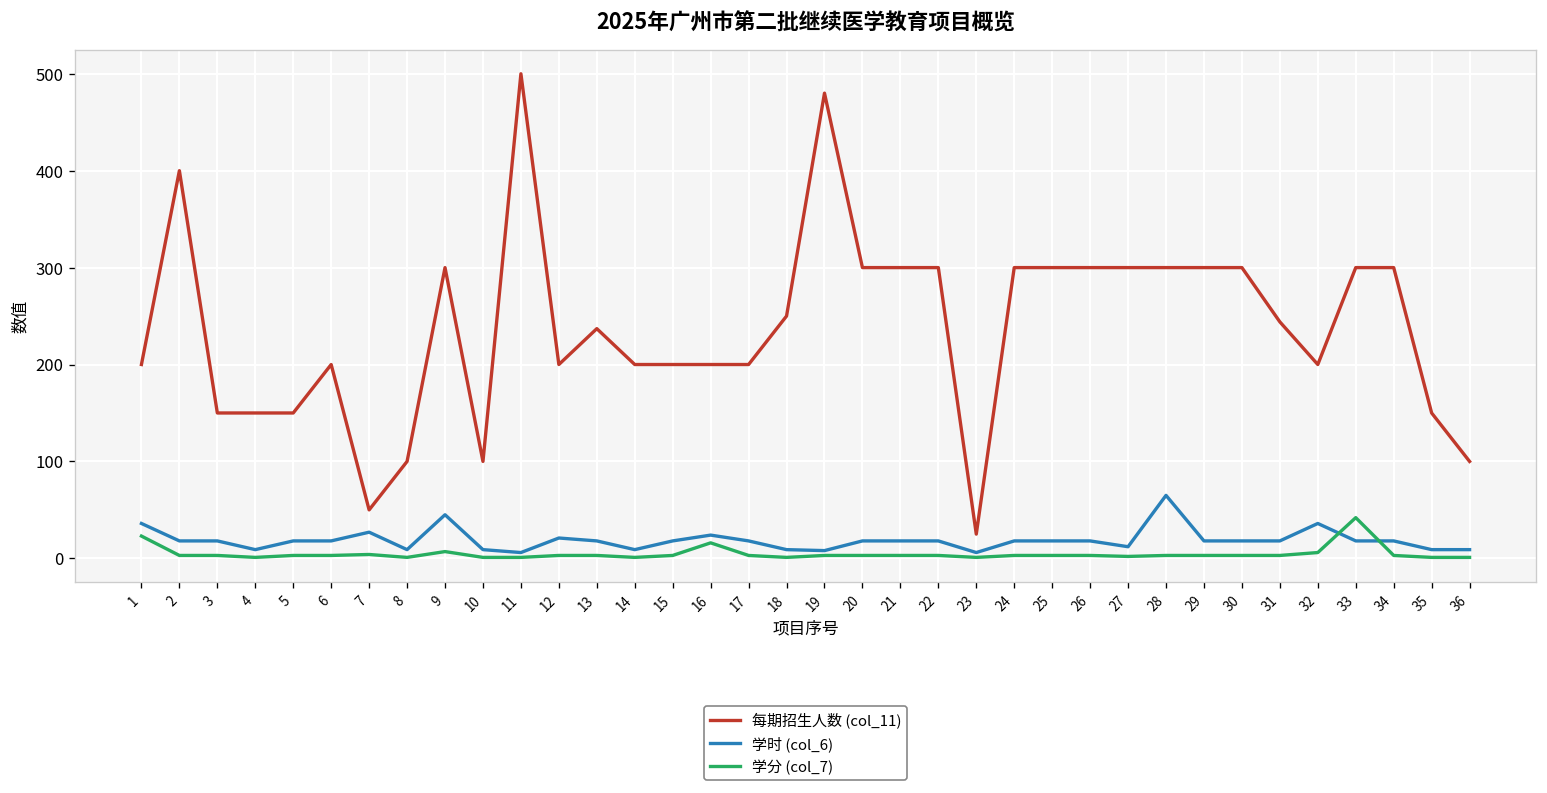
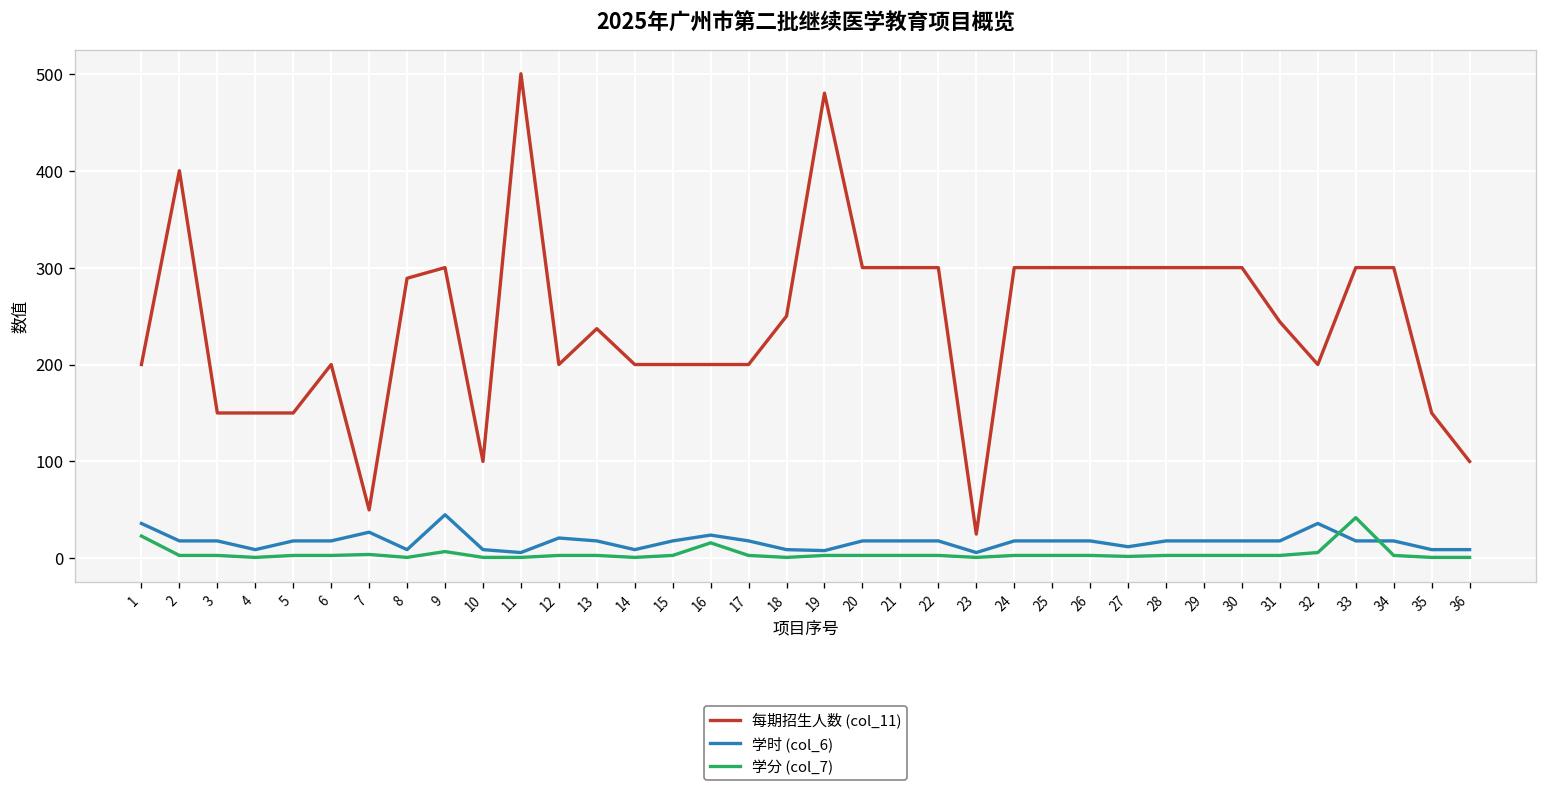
  {
    "每期招生人数 (col_11)": {
      "1": 200,
      "2": 400,
      "3": 150,
      "4": 150,
      "5": 150,
      "6": 200,
      "7": 50,
-     "8": 100,
+     "8": 290,
      "9": 300,
      "10": 100,
      "11": 500,
      "12": 200,
      "13": 240,
      "14": 200,
      "15": 200,
      "16": 200,
      "17": 200,
      "18": 250,
      "19": 480,
      "20": 300,
      "21": 300,
      "22": 300,
      "23": 30,
      "24": 300,
      "25": 300,
      "26": 300,
      "27": 300,
      "28": 300,
      "29": 300,
      "30": 300,
      "31": 240,
      "32": 200,
      "33": 300,
      "34": 300,
      "35": 150,
      "36": 100
    },
    "学时 (col_6)": {
      "1": 40,
      "2": 20,
      "3": 20,
      "4": 10,
      "5": 20,
      "6": 20,
      "7": 30,
      "8": 10,
      "9": 50,
      "10": 10,
      "11": 10,
      "12": 20,
      "13": 20,
      "14": 10,
      "15": 20,
      "16": 20,
      "17": 20,
      "18": 10,
      "19": 10,
      "20": 20,
      "21": 20,
      "22": 20,
      "23": 10,
      "24": 20,
      "25": 20,
      "26": 20,
      "27": 10,
-     "28": 70,
+     "28": 20,
      "29": 20,
      "30": 20,
      "31": 20,
      "32": 40,
      "33": 20,
      "34": 20,
      "35": 10,
      "36": 10
    },
    "学分 (col_7)": {
      "1": 20,
      "2": 0,
      "3": 0,
      "4": 0,
      "5": 0,
      "6": 0,
      "7": 0,
      "8": 0,
      "9": 10,
      "10": 0,
      "11": 0,
      "12": 0,
      "13": 0,
      "14": 0,
      "15": 0,
      "16": 20,
      "17": 0,
      "18": 0,
      "19": 0,
      "20": 0,
      "21": 0,
      "22": 0,
      "23": 0,
      "24": 0,
      "25": 0,
      "26": 0,
      "27": 0,
      "28": 0,
      "29": 0,
      "30": 0,
      "31": 0,
      "32": 10,
      "33": 40,
      "34": 0,
      "35": 0,
      "36": 0
    }
  }
